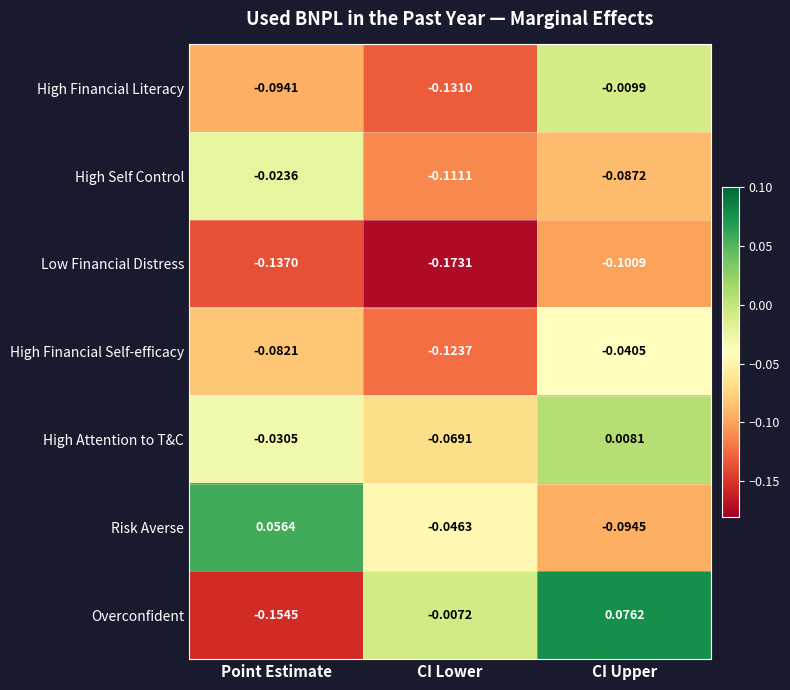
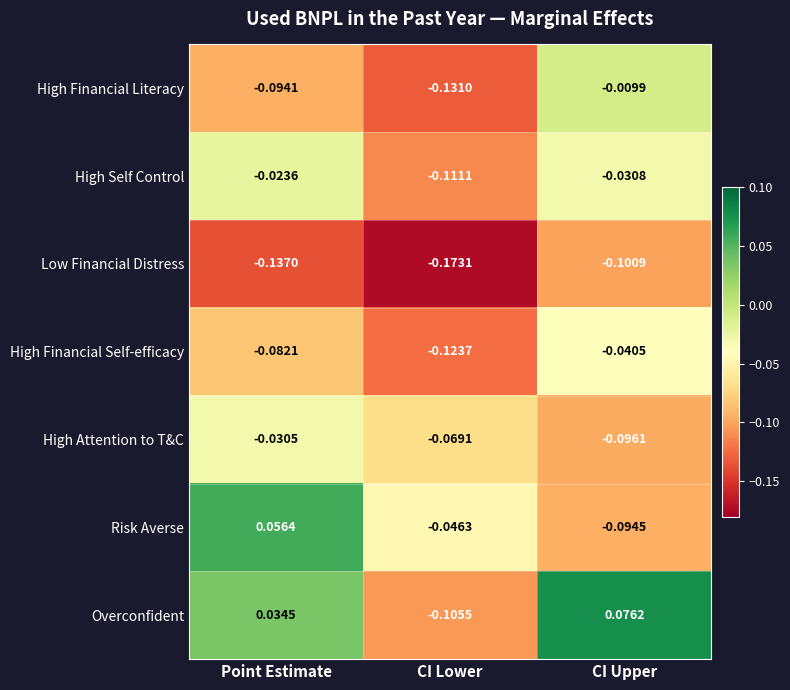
  {
    "High Financial Literacy": {
      "Point Estimate": -0.0941,
      "CI Lower": -0.1310,
      "CI Upper": -0.0099
    },
    "High Self Control": {
      "Point Estimate": -0.0236,
      "CI Lower": -0.1111,
-     "CI Upper": -0.0872
+     "CI Upper": -0.0308
    },
    "Low Financial Distress": {
      "Point Estimate": -0.1370,
      "CI Lower": -0.1731,
      "CI Upper": -0.1009
    },
    "High Financial Self-efficacy": {
      "Point Estimate": -0.0821,
      "CI Lower": -0.1237,
      "CI Upper": -0.0405
    },
    "High Attention to T&C": {
      "Point Estimate": -0.0305,
      "CI Lower": -0.0691,
-     "CI Upper": 0.0081
+     "CI Upper": -0.0961
    },
    "Risk Averse": {
      "Point Estimate": 0.0564,
      "CI Lower": -0.0463,
      "CI Upper": -0.0945
    },
    "Overconfident": {
-     "Point Estimate": -0.1545,
-     "CI Lower": -0.0072,
+     "Point Estimate": 0.0345,
+     "CI Lower": -0.1055,
      "CI Upper": 0.0762
    }
  }
